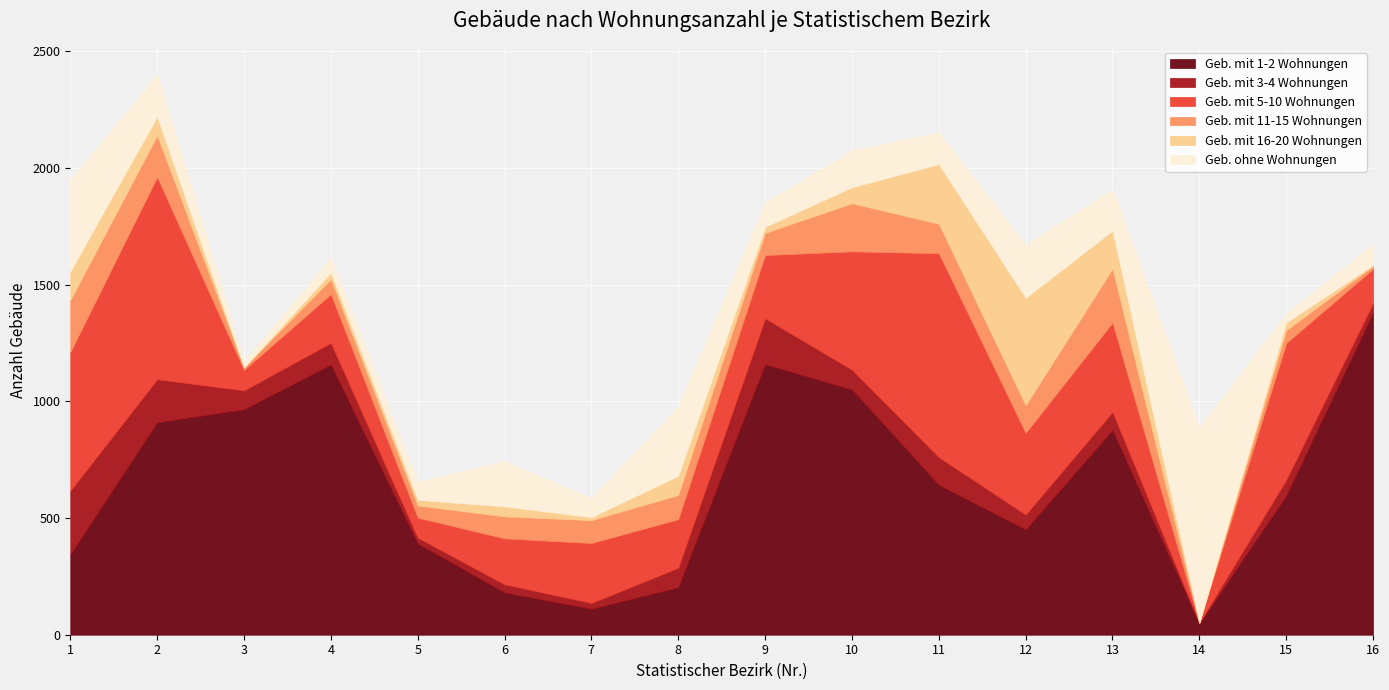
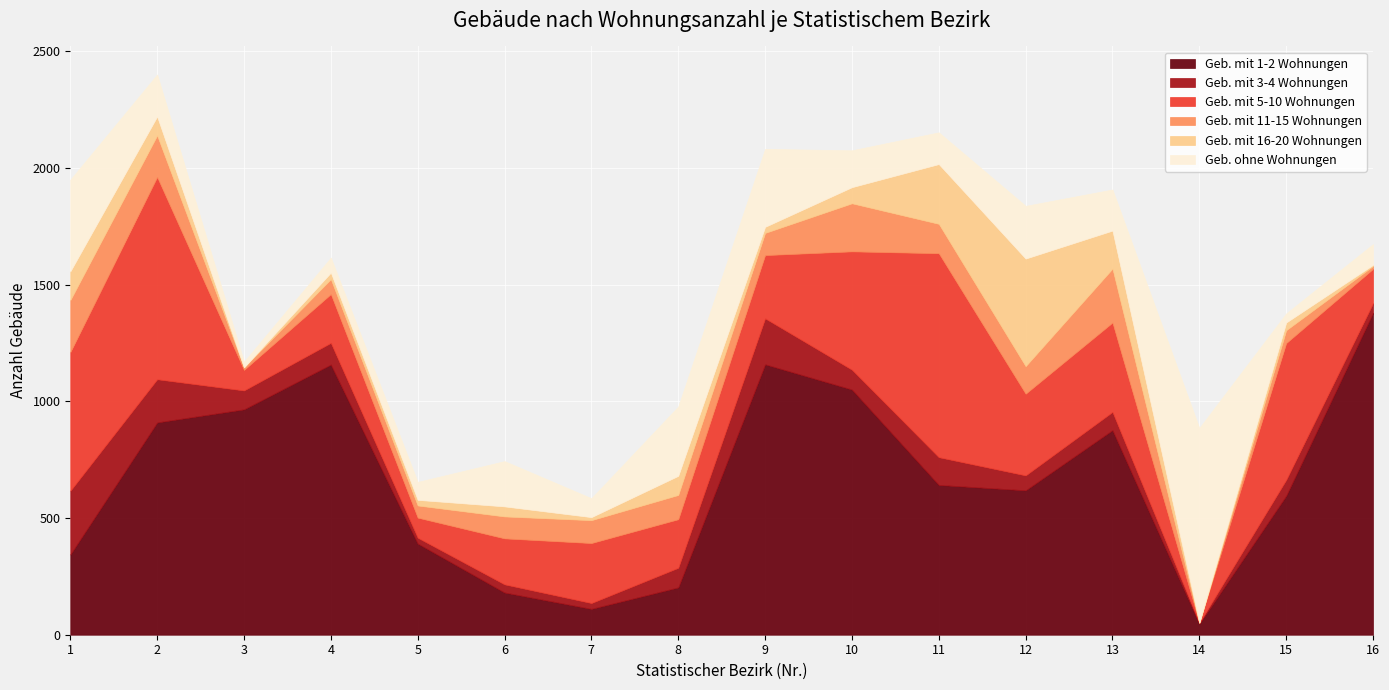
  {
    "Geb. mit 1-2 Wohnungen": {
      "1": 340,
      "2": 910,
      "3": 970,
      "4": 1160,
      "5": 390,
      "6": 180,
      "7": 110,
      "8": 200,
      "9": 1160,
      "10": 1050,
      "11": 640,
-     "12": 450,
+     "12": 620,
      "13": 880,
      "15": 600,
      "16": 1380
    },
    "Geb. mit 3-4 Wohnungen": {
      "1": 270,
      "2": 190,
      "3": 80,
      "4": 90,
      "5": 30,
      "6": 40,
      "7": 30,
      "8": 80,
      "9": 200,
      "10": 90,
      "11": 120,
      "12": 60,
      "13": 80,
      "15": 70,
      "16": 40
    },
    "Geb. mit 5-10 Wohnungen": {
      "1": 590,
      "2": 870,
      "3": 90,
      "4": 210,
      "5": 90,
      "6": 200,
      "7": 260,
      "8": 210,
      "9": 270,
      "10": 510,
      "11": 870,
      "12": 350,
      "13": 380,
      "15": 590,
      "16": 150
    },
    "Geb. mit 11-15 Wohnungen": {
      "1": 220,
      "2": 180,
      "4": 60,
      "5": 50,
      "6": 90,
      "7": 100,
      "8": 100,
      "9": 100,
      "10": 210,
      "11": 130,
      "12": 120,
      "13": 230,
      "15": 60
    },
    "Geb. mit 16-20 Wohnungen": {
      "1": 120,
      "2": 80,
      "4": 30,
      "5": 20,
      "6": 40,
      "7": 10,
      "8": 80,
      "9": 30,
      "10": 70,
      "11": 260,
      "12": 460,
      "13": 160,
      "15": 30
    },
    "Geb. ohne Wohnungen": {
      "1": 390,
      "2": 180,
      "3": 20,
      "4": 60,
      "5": 80,
      "6": 190,
      "7": 80,
      "8": 300,
-     "9": 100,
+     "9": 330,
      "10": 160,
      "11": 140,
      "12": 230,
      "13": 180,
      "14": 830,
      "15": 40,
      "16": 90
    }
  }
